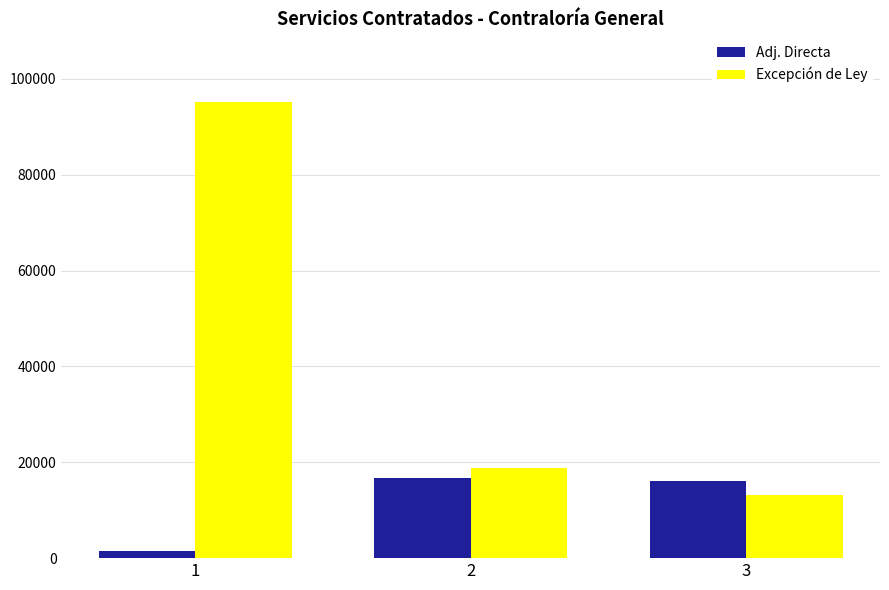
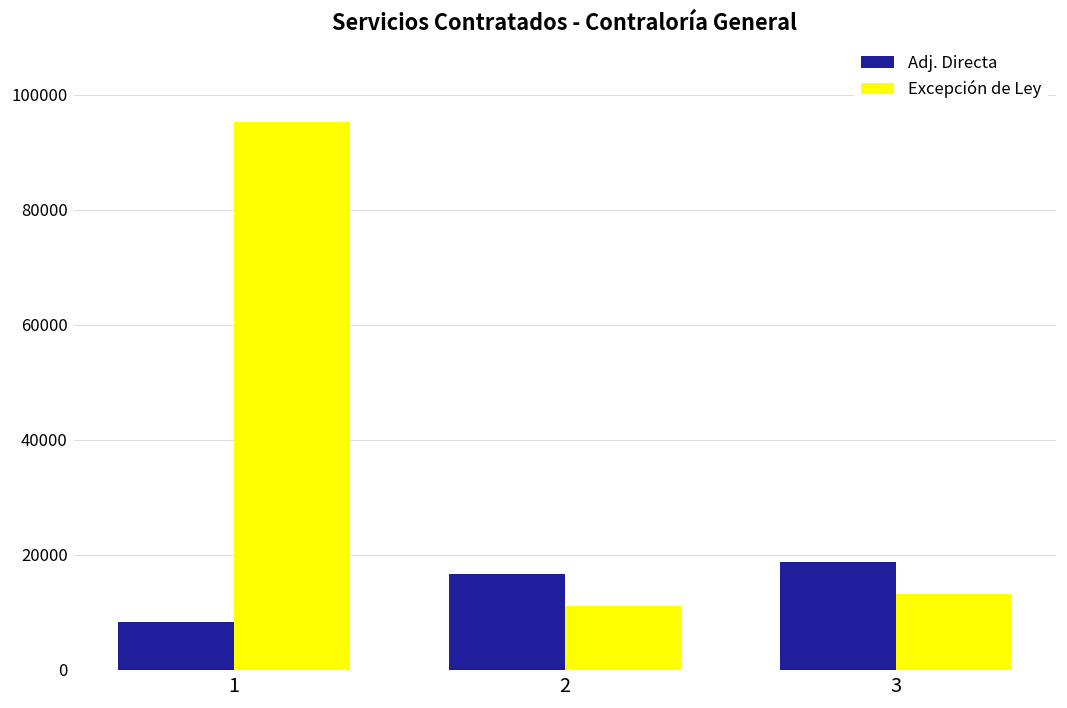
  {
    "Adj. Directa": {
-     "1": 1000,
+     "1": 8000,
      "2": 17000,
-     "3": 16000
+     "3": 19000
    },
    "Excepción de Ley": {
      "1": 95000,
-     "2": 19000,
+     "2": 11000,
      "3": 13000
    }
  }
